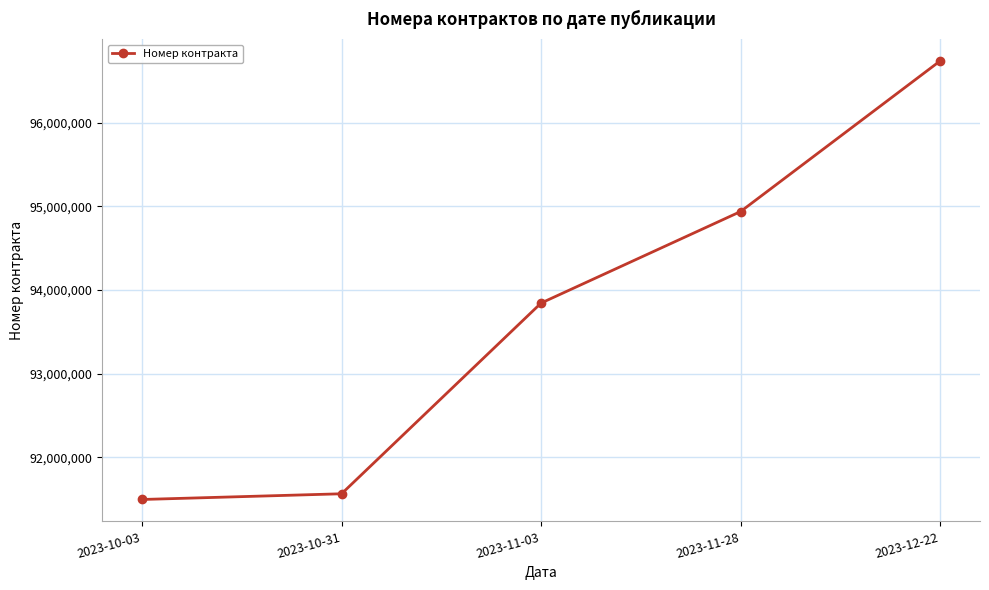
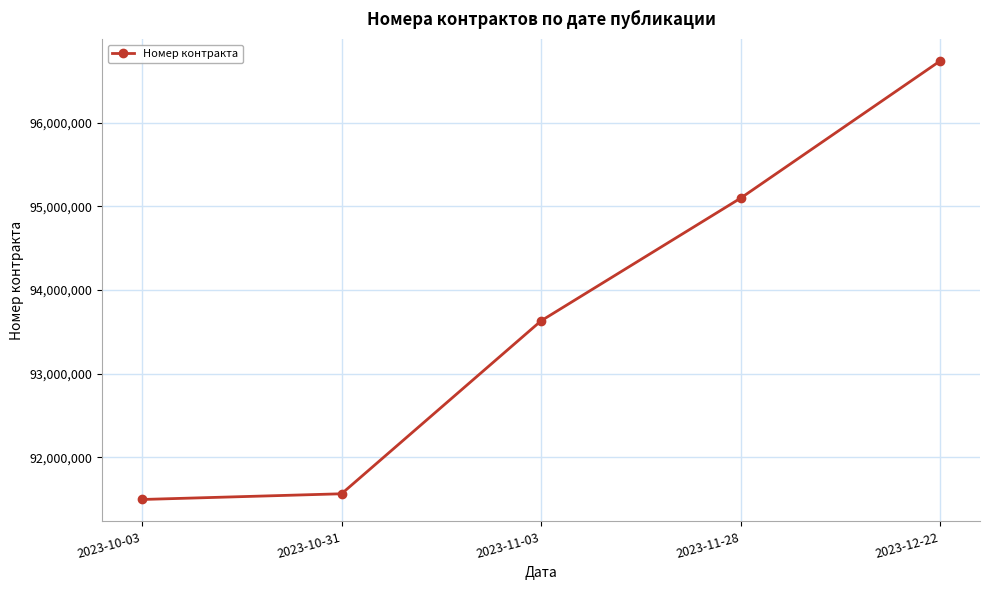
  {
    "2023-10-03": "91,500,000",
    "2023-10-31": "91,600,000",
-   "2023-11-03": "93,800,000",
-   "2023-11-28": "94,900,000",
+   "2023-11-03": "93,600,000",
+   "2023-11-28": "95,100,000",
    "2023-12-22": "96,700,000"
  }
